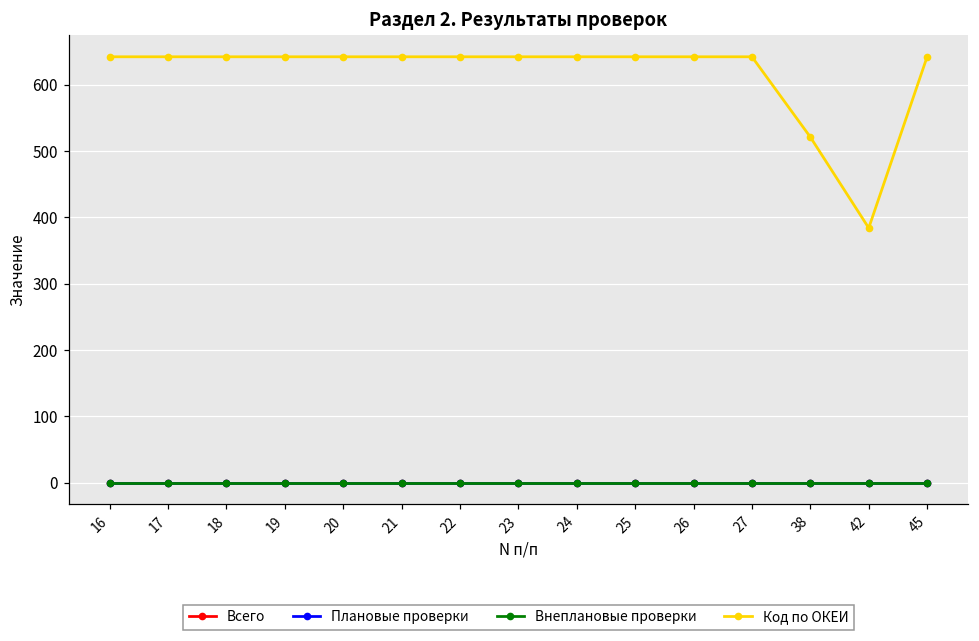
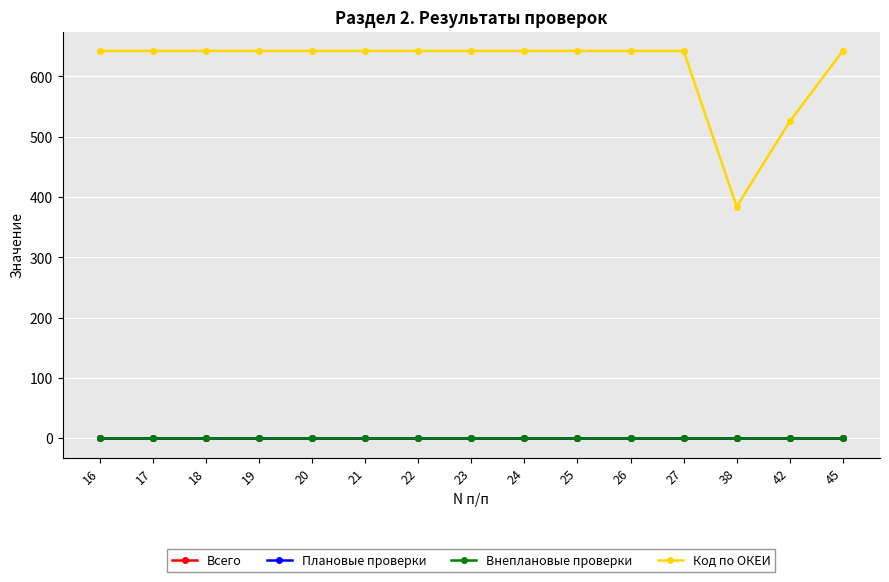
  {
    "Внеплановые проверки": {
      "16": 0,
      "17": 0,
      "18": 0,
      "19": 0,
      "20": 0,
      "21": 0,
      "22": 0,
      "23": 0,
      "24": 0,
      "25": 0,
      "26": 0,
      "27": 0,
      "38": 0,
      "42": 0,
      "45": 0
    },
    "Код по ОКЕИ": {
      "16": 640,
      "17": 640,
      "18": 640,
      "19": 640,
      "20": 640,
      "21": 640,
      "22": 640,
      "23": 640,
      "24": 640,
      "25": 640,
      "26": 640,
      "27": 640,
-     "38": 520,
-     "42": 380,
+     "38": 380,
+     "42": 530,
      "45": 640
    }
  }
